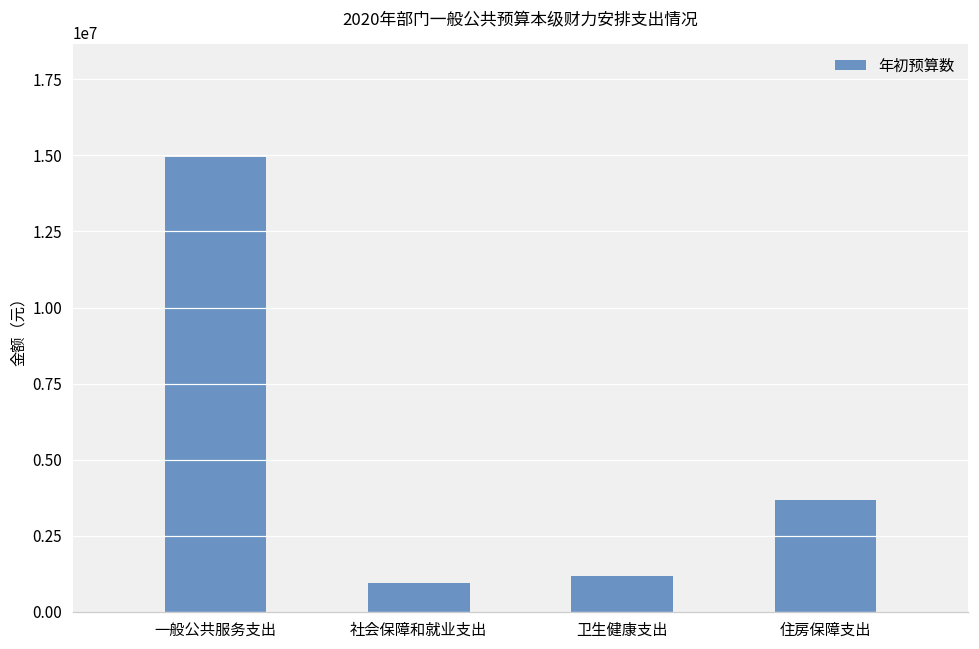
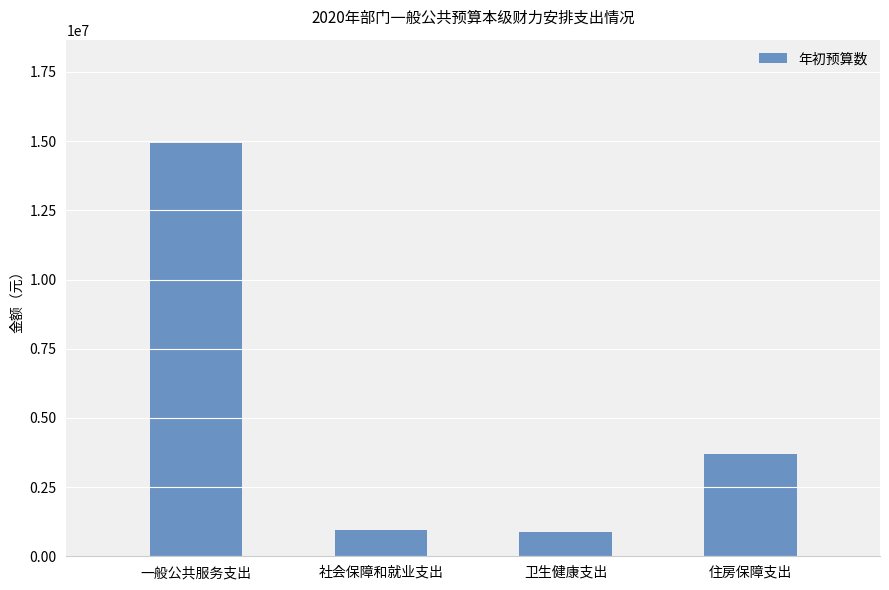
  {
    "一般公共服务支出": 14900000,
    "社会保障和就业支出": 1000000,
-   "卫生健康支出": 1200000,
+   "卫生健康支出": 900000,
    "住房保障支出": 3700000
  }
